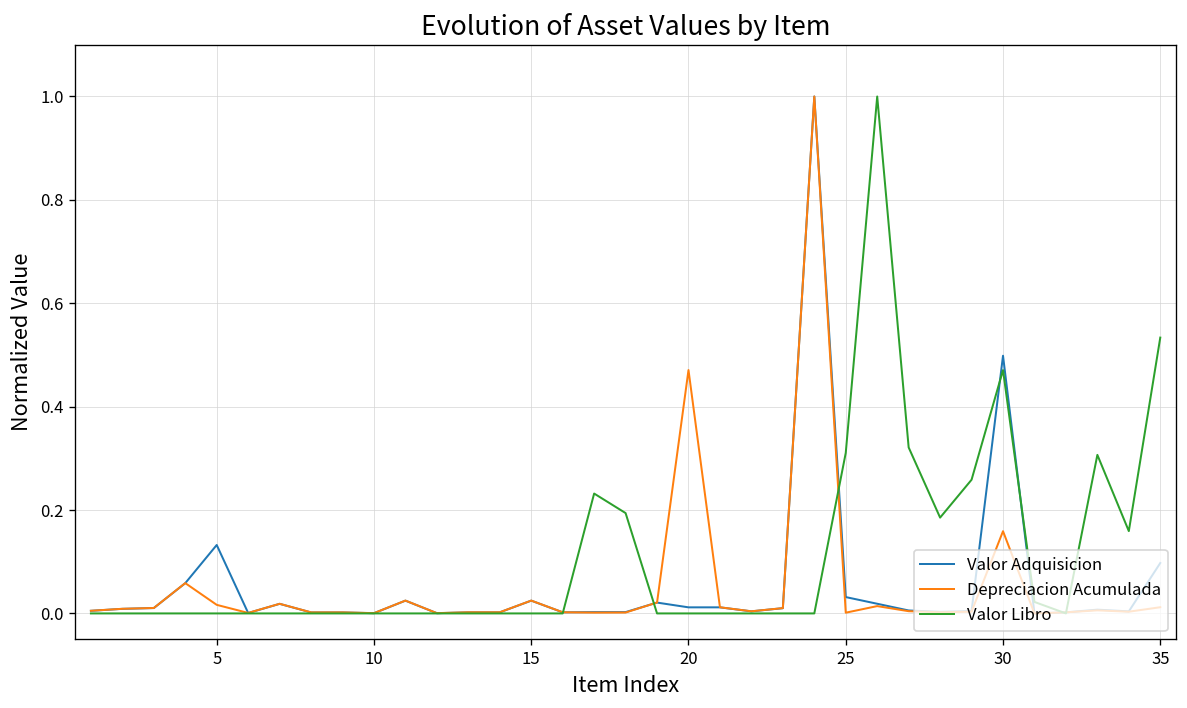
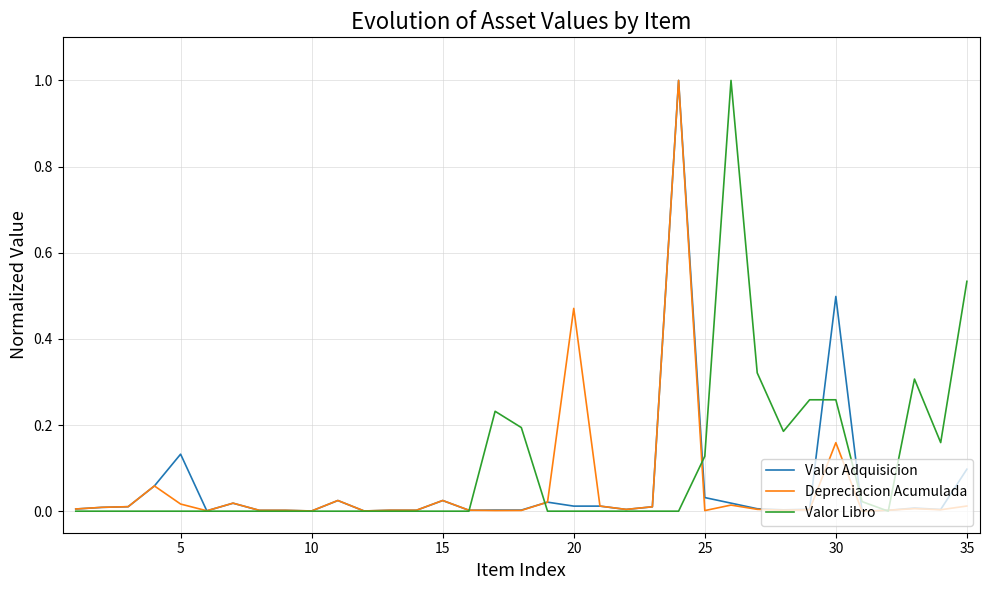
  {
    "Valor Adquisicion": {
      "5": 0.13,
      "20": 0.01,
      "25": 0.03,
      "30": 0.50
    },
    "Depreciacion Acumulada": {
      "5": 0.02,
      "20": 0.47,
      "25": 0.00,
      "30": 0.16
    },
    "Valor Libro": {
      "5": 0.00,
      "15": 0.00,
      "20": 0.00,
-     "25": 0.31,
-     "30": 0.47,
+     "25": 0.13,
+     "30": 0.26,
      "35": 0.53
    }
  }
